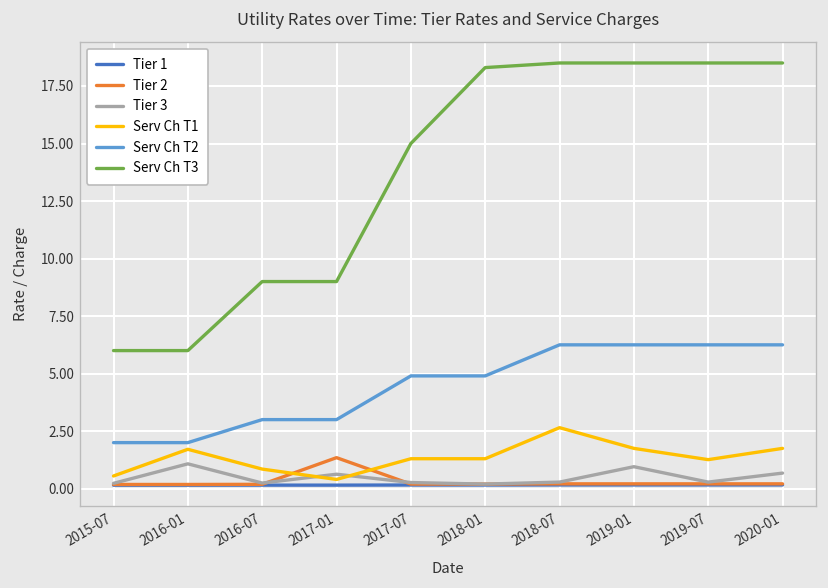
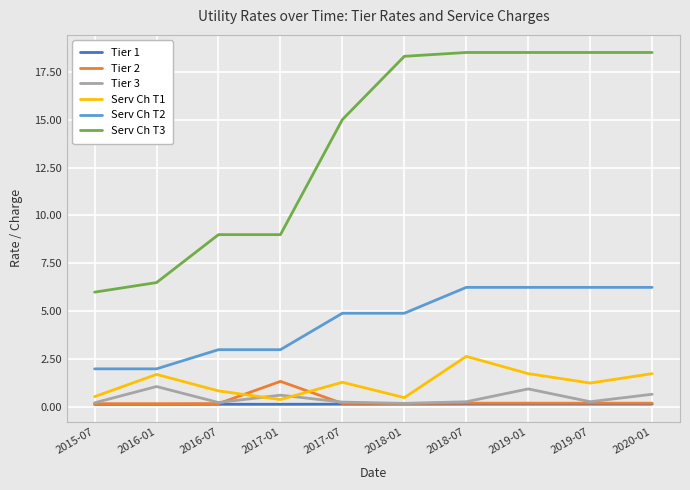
  {
    "Tier 2": {
      "2017-01": 1.3
    },
    "Tier 3": {
      "2016-01": 1.1,
      "2017-01": 0.6,
      "2019-01": 1.0,
      "2020-01": 0.7
    },
    "Serv Ch T1": {
      "2015-07": 0.6,
      "2016-01": 1.7,
      "2016-07": 0.9,
      "2017-01": 0.4,
      "2017-07": 1.3,
-     "2018-01": 1.3,
+     "2018-01": 0.5,
      "2018-07": 2.7,
      "2019-01": 1.8,
      "2019-07": 1.3,
      "2020-01": 1.8
    },
    "Serv Ch T3": {
      "2015-07": 6.0,
-     "2016-01": 6.0,
+     "2016-01": 6.5,
      "2016-07": 9.0,
      "2017-01": 9.0,
      "2017-07": 15.0,
      "2018-01": 18.3,
      "2018-07": 18.5,
      "2019-01": 18.5,
      "2019-07": 18.5,
      "2020-01": 18.5
    }
  }
